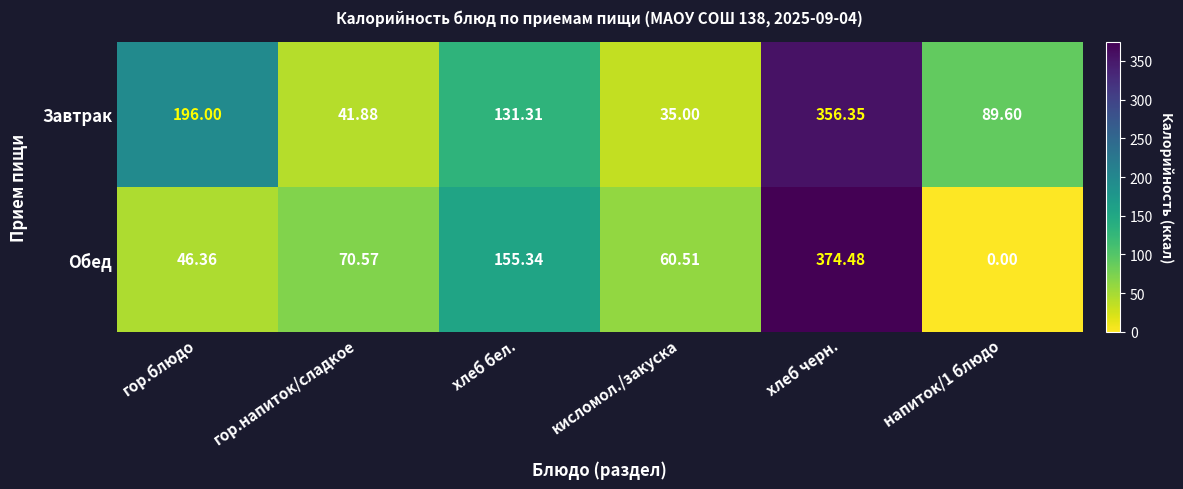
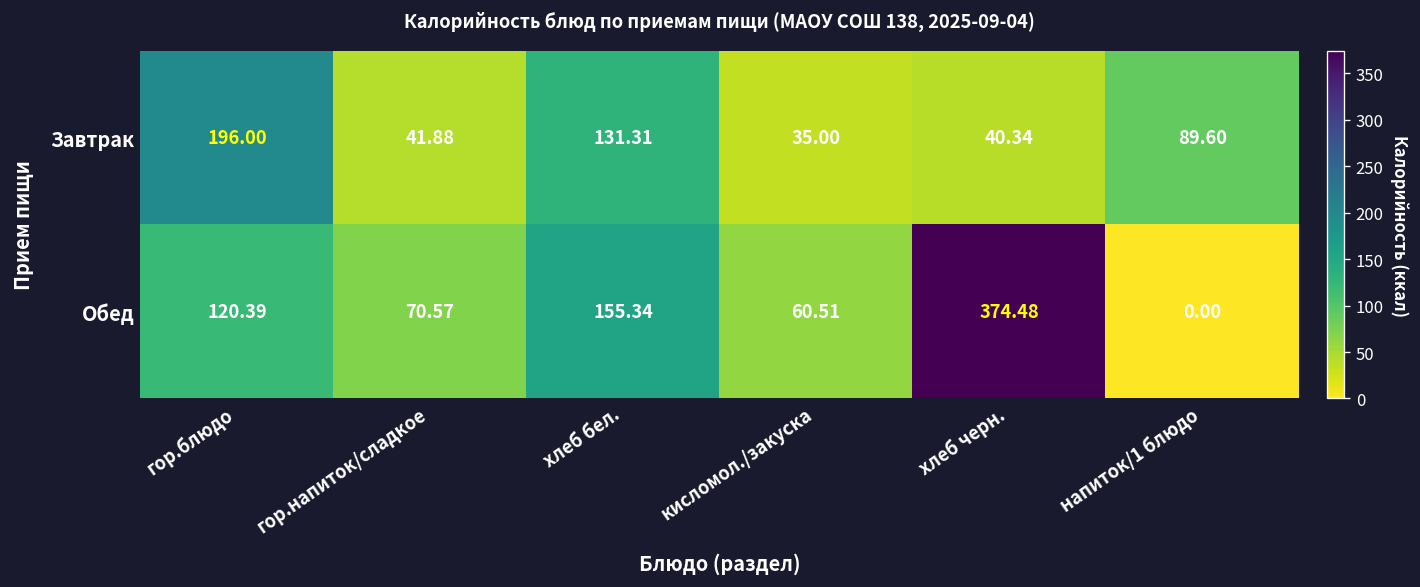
  {
    "Завтрак": {
      "гор.блюдо": 196.00,
      "гор.напиток/сладкое": 41.88,
      "хлеб бел.": 131.31,
      "кисломол./закуска": 35.00,
-     "хлеб черн.": 356.35,
+     "хлеб черн.": 40.34,
      "напиток/1 блюдо": 89.60
    },
    "Обед": {
-     "гор.блюдо": 46.36,
+     "гор.блюдо": 120.39,
      "гор.напиток/сладкое": 70.57,
      "хлеб бел.": 155.34,
      "кисломол./закуска": 60.51,
      "хлеб черн.": 374.48,
      "напиток/1 блюдо": 0.00
    }
  }
